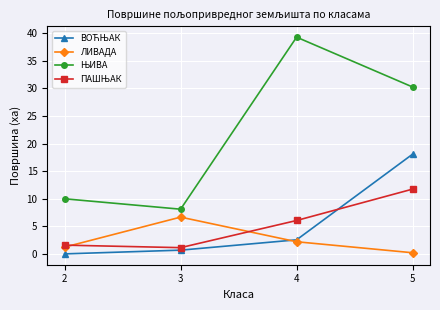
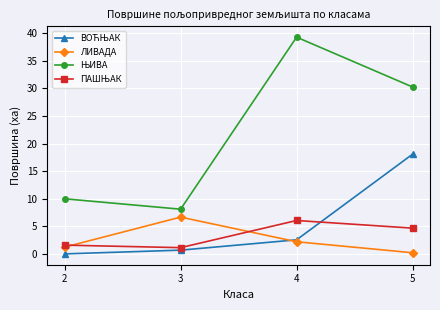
  {
    "ВОЋЊАК": {
      "2": 0,
      "5": 18
    },
    "ЛИВАДА": {
      "3": 7,
      "5": 0
    },
    "ЊИВА": {
      "2": 10,
      "3": 8,
      "4": 39,
      "5": 30
    },
    "ПАШЊАК": {
      "4": 6,
-     "5": 12
+     "5": 5
    }
  }
